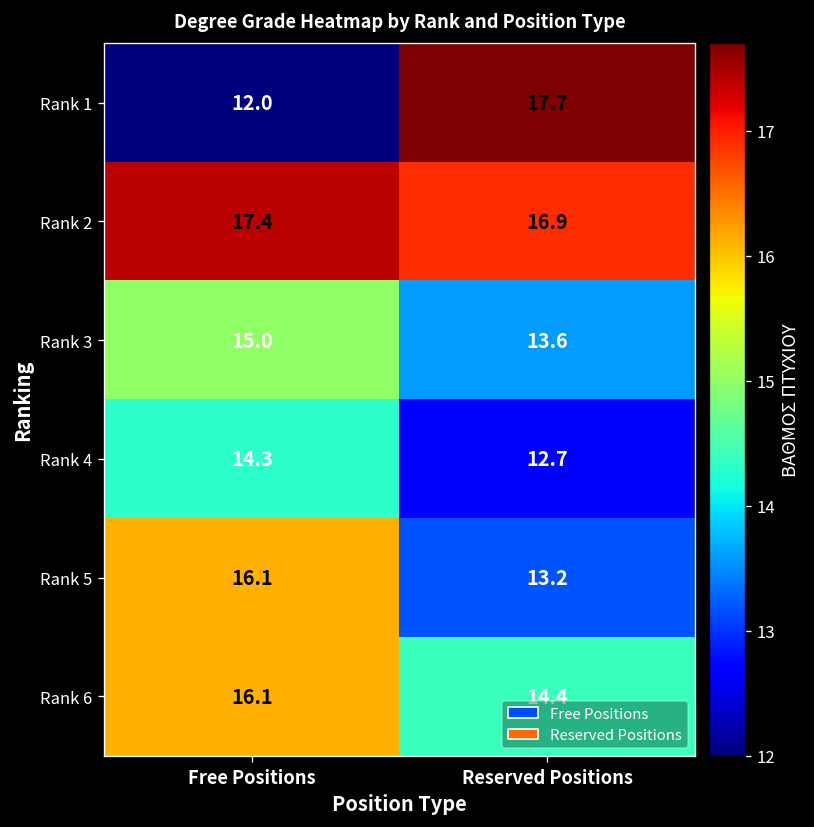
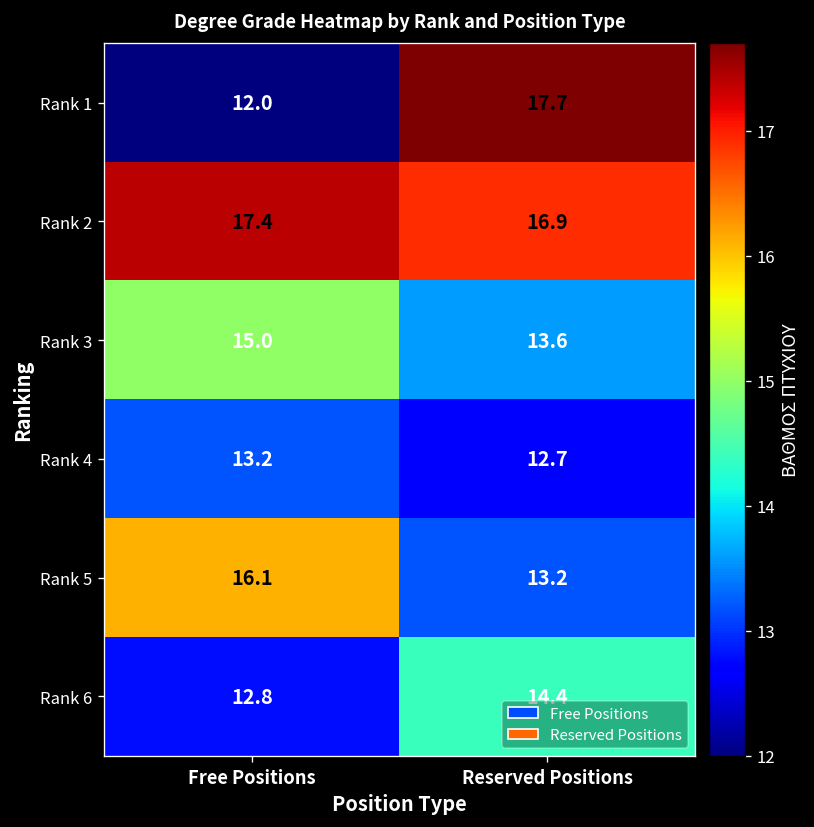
  {
    "Rank 1": {
      "Free Positions": 12.0,
      "Reserved Positions": 17.7
    },
    "Rank 2": {
      "Free Positions": 17.4,
      "Reserved Positions": 16.9
    },
    "Rank 3": {
      "Free Positions": 15.0,
      "Reserved Positions": 13.6
    },
    "Rank 4": {
-     "Free Positions": 14.3,
+     "Free Positions": 13.2,
      "Reserved Positions": 12.7
    },
    "Rank 5": {
      "Free Positions": 16.1,
      "Reserved Positions": 13.2
    },
    "Rank 6": {
-     "Free Positions": 16.1
+     "Free Positions": 12.8
    }
  }
